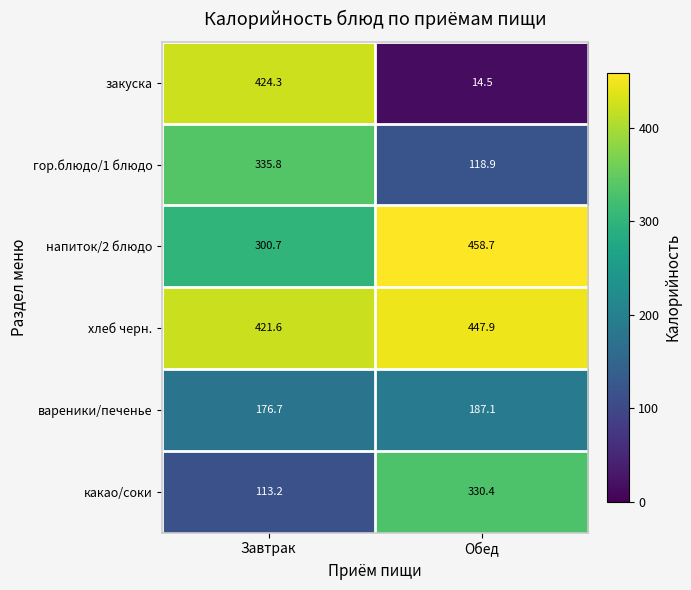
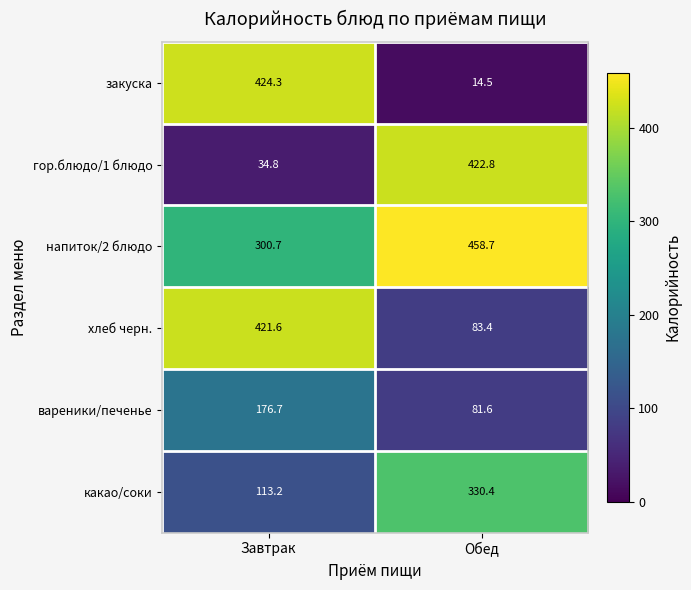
  {
    "закуска": {
      "Завтрак": 424.3,
      "Обед": 14.5
    },
    "гор.блюдо/1 блюдо": {
-     "Завтрак": 335.8,
-     "Обед": 118.9
+     "Завтрак": 34.8,
+     "Обед": 422.8
    },
    "напиток/2 блюдо": {
      "Завтрак": 300.7,
      "Обед": 458.7
    },
    "хлеб черн.": {
      "Завтрак": 421.6,
-     "Обед": 447.9
+     "Обед": 83.4
    },
    "вареники/печенье": {
      "Завтрак": 176.7,
-     "Обед": 187.1
+     "Обед": 81.6
    },
    "какао/соки": {
      "Завтрак": 113.2,
      "Обед": 330.4
    }
  }
